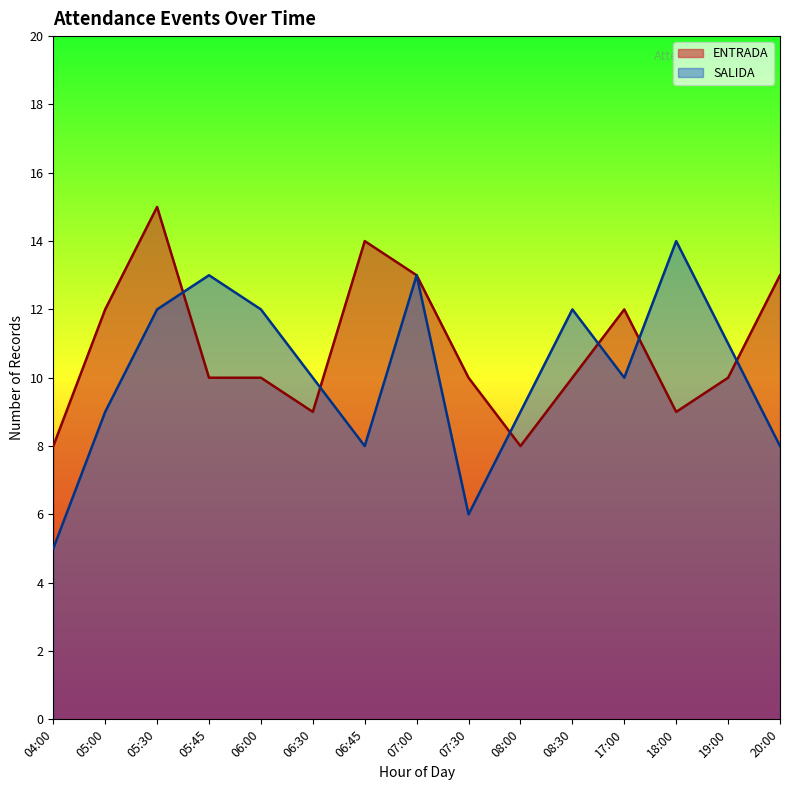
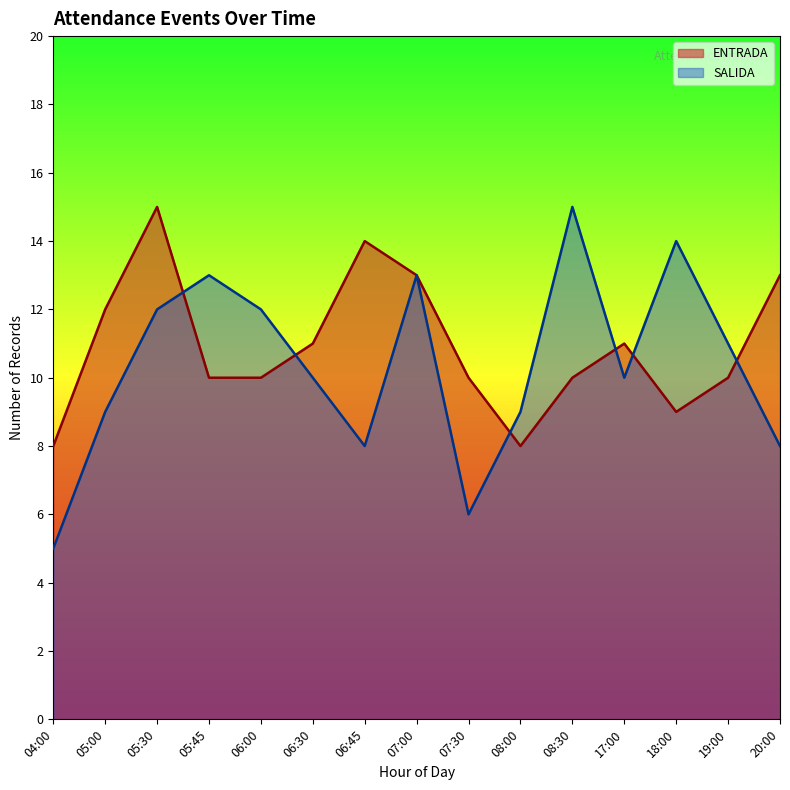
  {
    "ENTRADA": {
      "04:00": 8,
      "05:00": 12,
      "05:30": 15,
      "05:45": 10,
      "06:00": 10,
-     "06:30": 9,
+     "06:30": 11,
      "06:45": 14,
      "07:30": 10,
      "08:00": 8,
      "08:30": 10,
-     "17:00": 12,
+     "17:00": 11,
      "18:00": 9,
      "19:00": 10,
      "20:00": 13
    },
    "SALIDA": {
      "04:00": 5,
      "05:00": 9,
      "05:30": 12,
      "05:45": 13,
      "06:00": 12,
      "06:30": 10,
      "06:45": 8,
      "07:30": 6,
      "08:00": 9,
-     "08:30": 12,
+     "08:30": 15,
      "17:00": 10,
      "18:00": 14,
      "19:00": 11,
      "20:00": 8
    }
  }
